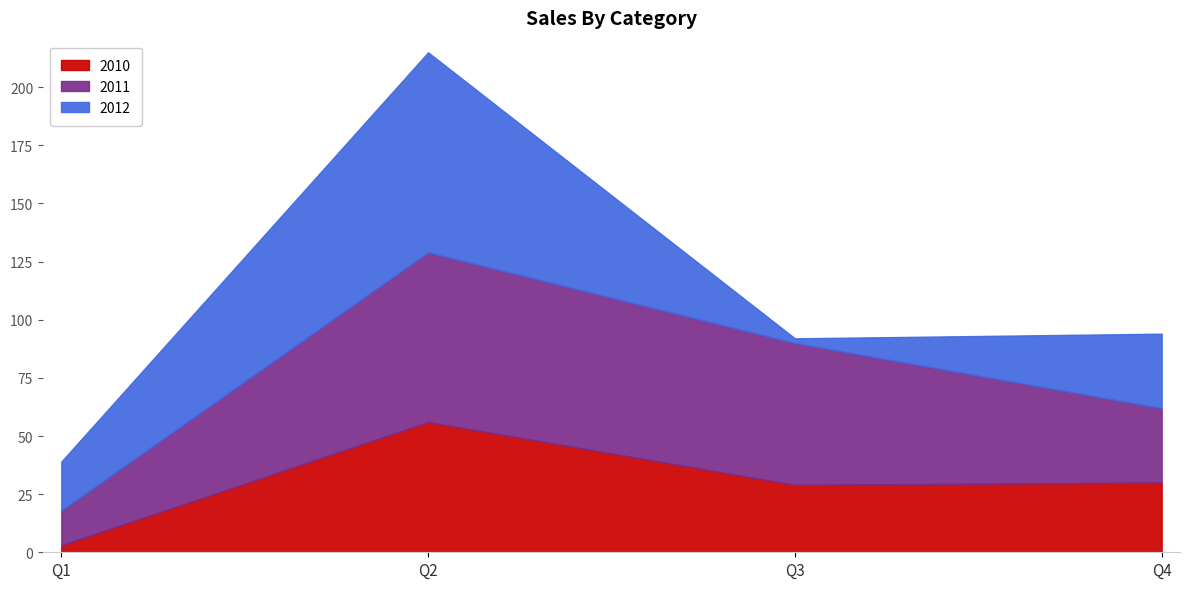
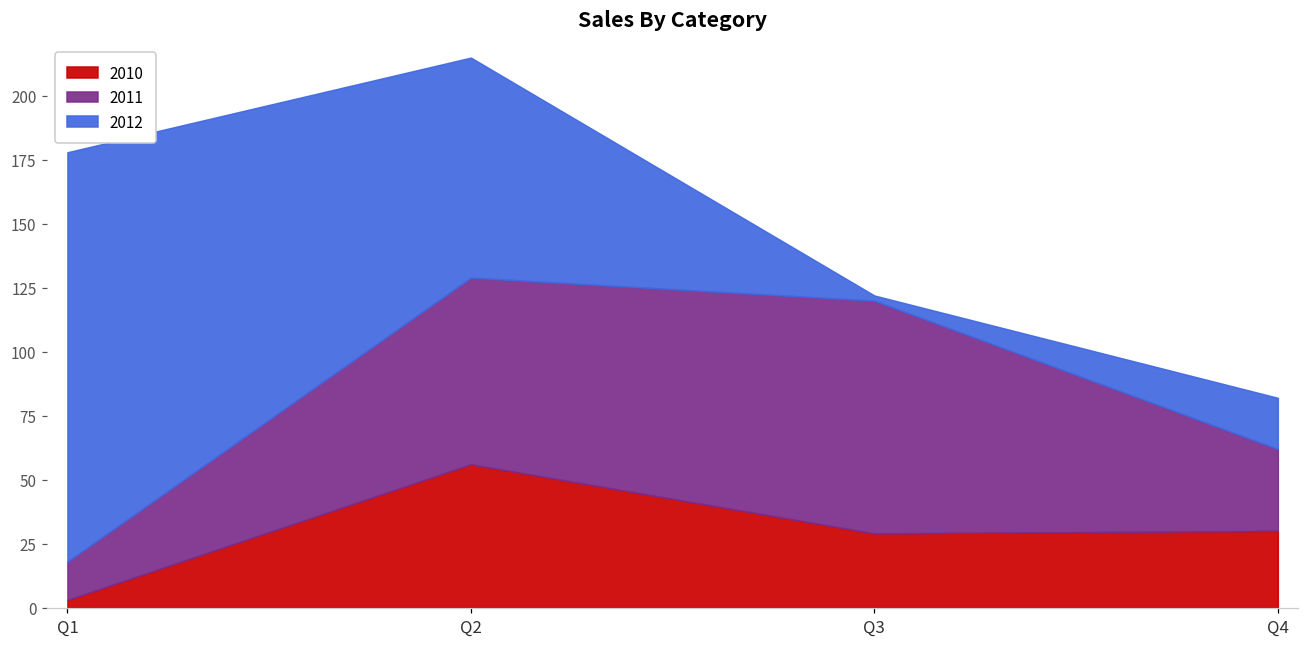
  {
    "2010": {
      "Q1": 3,
      "Q2": 56,
      "Q3": 29,
      "Q4": 30
    },
    "2011": {
      "Q1": 15,
      "Q2": 73,
-     "Q3": 61,
+     "Q3": 91,
      "Q4": 32
    },
    "2012": {
-     "Q1": 21,
+     "Q1": 160,
      "Q2": 86,
      "Q3": 2,
-     "Q4": 32
+     "Q4": 20
    }
  }
